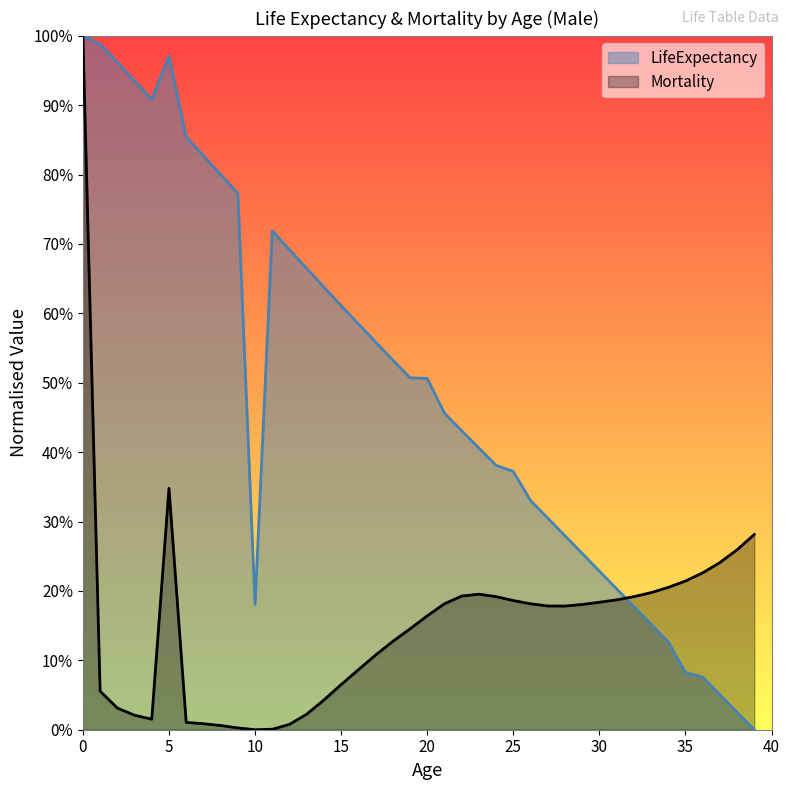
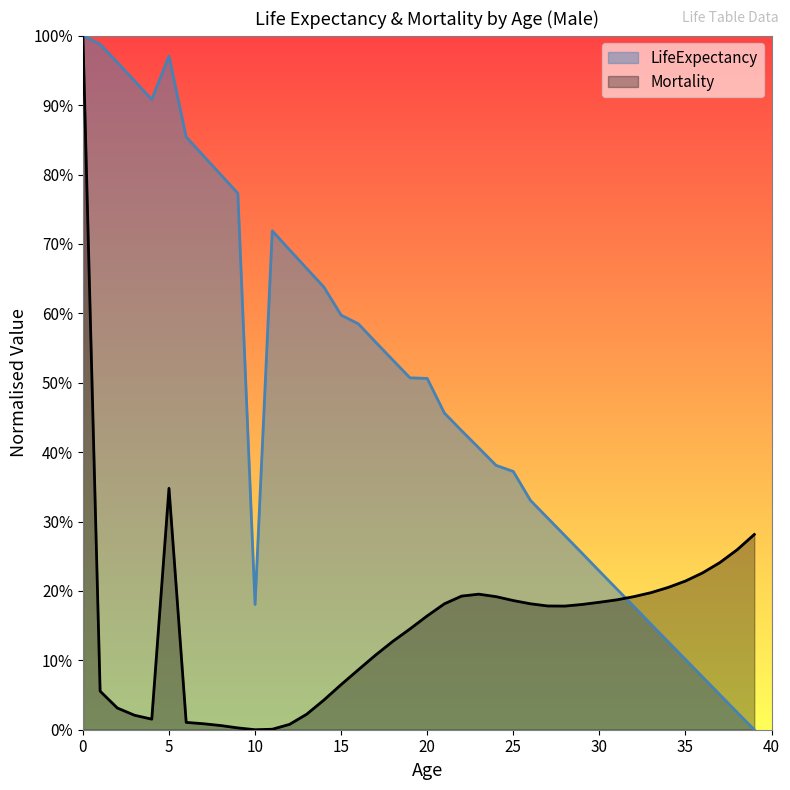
  {
    "LifeExpectancy": {
      "5": "97%",
      "10": "18%",
-     "15": "61%",
+     "15": "60%",
      "20": "51%",
      "25": "37%",
      "30": "23%",
-     "35": "8%"
+     "35": "10%"
    },
    "Mortality": {
      "5": "35%",
      "10": "0%",
      "15": "7%",
      "20": "16%",
      "25": "19%",
      "30": "18%",
      "35": "21%"
    }
  }
